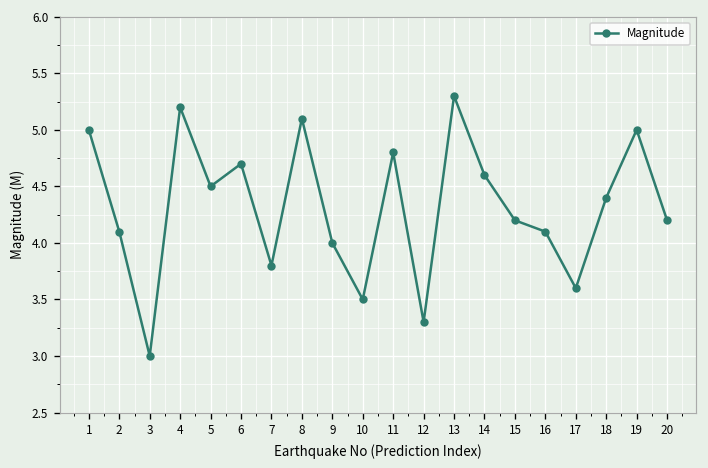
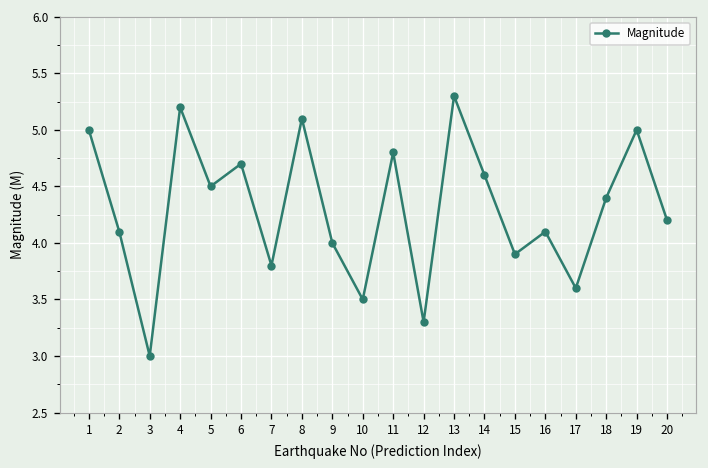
  {
    "1": 5.0,
    "2": 4.1,
    "3": 3.0,
    "4": 5.2,
    "5": 4.5,
    "6": 4.7,
    "7": 3.8,
    "8": 5.1,
    "9": 4.0,
    "10": 3.5,
    "11": 4.8,
    "12": 3.3,
    "13": 5.3,
    "14": 4.6,
-   "15": 4.2,
+   "15": 3.9,
    "16": 4.1,
    "17": 3.6,
    "18": 4.4,
    "19": 5.0,
    "20": 4.2
  }
